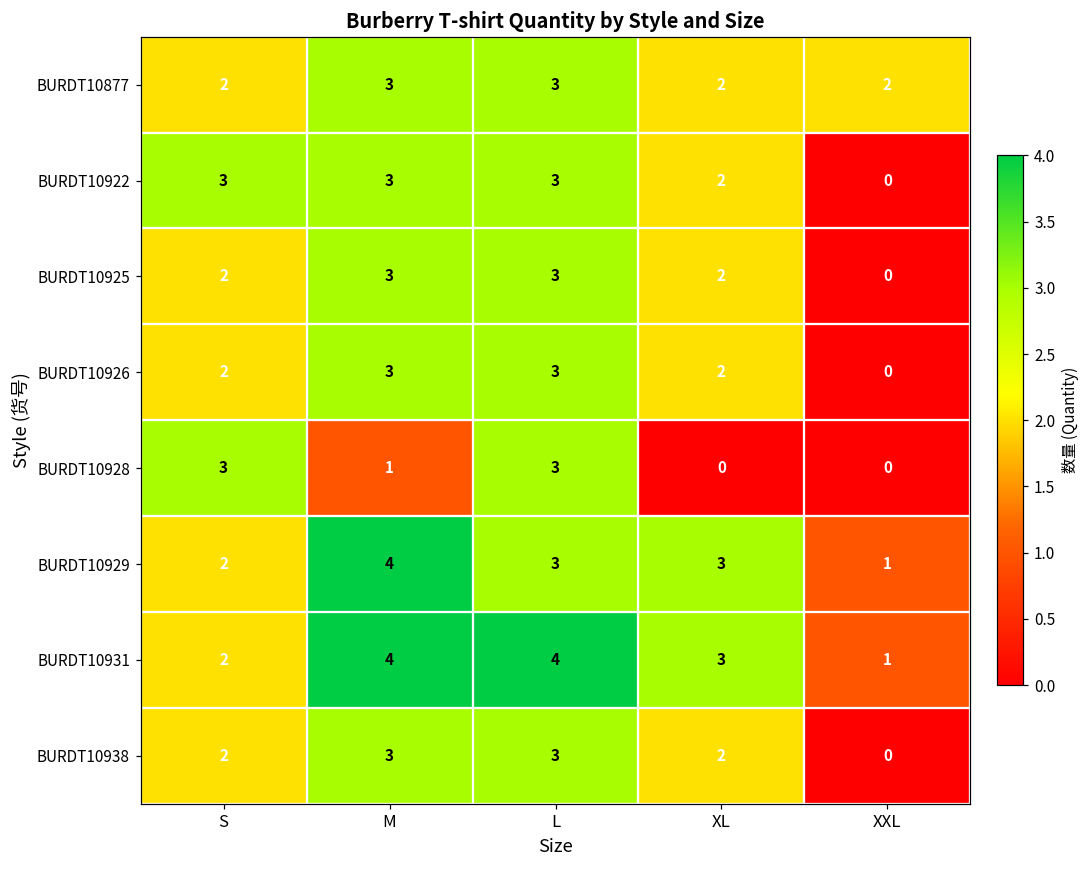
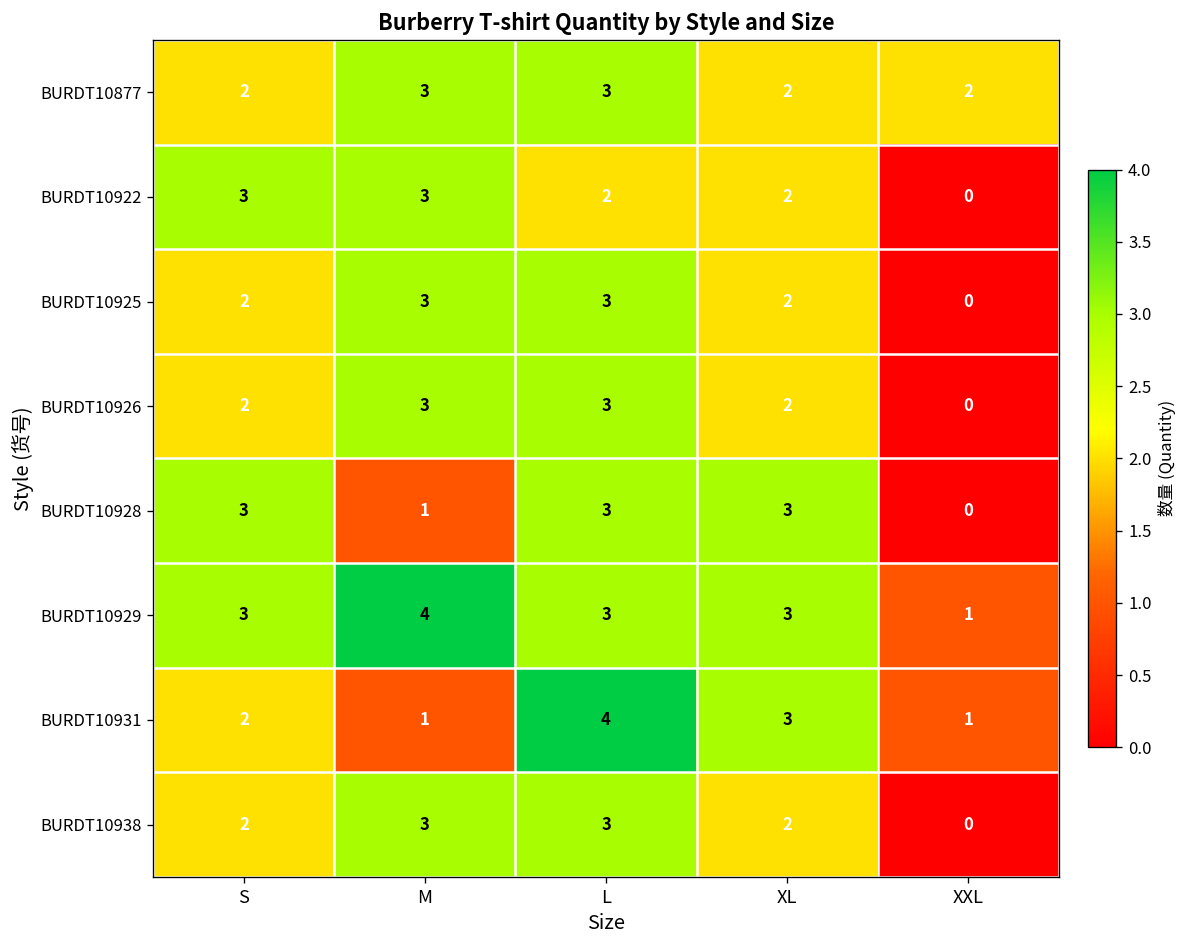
  {
    "BURDT10877": {
      "S": 2,
      "M": 3,
      "L": 3,
      "XL": 2,
      "XXL": 2
    },
    "BURDT10922": {
      "S": 3,
      "M": 3,
-     "L": 3,
+     "L": 2,
      "XL": 2,
      "XXL": 0
    },
    "BURDT10925": {
      "S": 2,
      "M": 3,
      "L": 3,
      "XL": 2,
      "XXL": 0
    },
    "BURDT10926": {
      "S": 2,
      "M": 3,
      "L": 3,
      "XL": 2,
      "XXL": 0
    },
    "BURDT10928": {
      "S": 3,
      "M": 1,
      "L": 3,
-     "XL": 0,
+     "XL": 3,
      "XXL": 0
    },
    "BURDT10929": {
-     "S": 2,
+     "S": 3,
      "M": 4,
      "L": 3,
      "XL": 3,
      "XXL": 1
    },
    "BURDT10931": {
      "S": 2,
-     "M": 4,
+     "M": 1,
      "L": 4,
      "XL": 3,
      "XXL": 1
    },
    "BURDT10938": {
      "S": 2,
      "M": 3,
      "L": 3,
      "XL": 2,
      "XXL": 0
    }
  }
